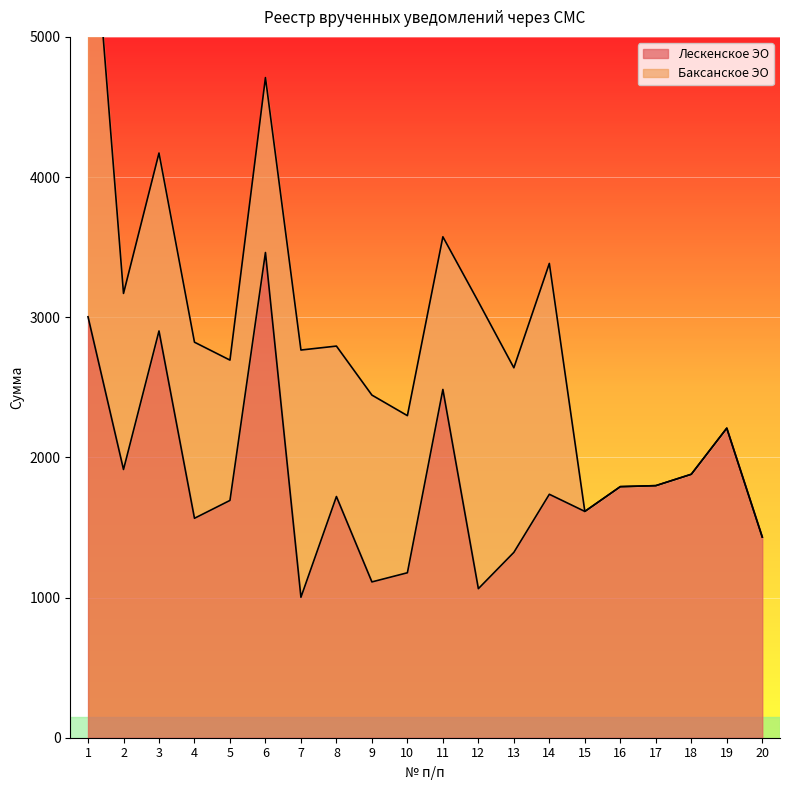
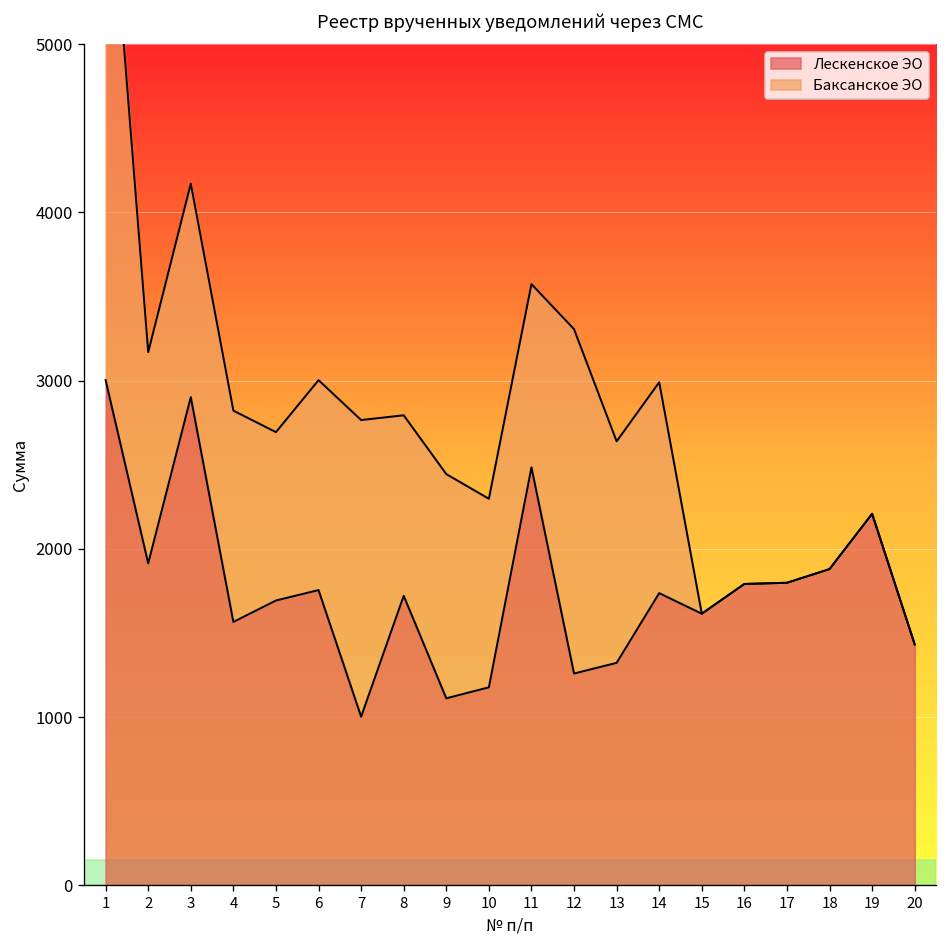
  {
    "Лескенское ЭО": {
      "1": 3000,
      "2": 1910,
      "3": 2900,
      "4": 1570,
      "5": 1690,
-     "6": 3460,
+     "6": 1760,
      "7": 1000,
      "8": 1720,
      "9": 1110,
      "10": 1180,
      "11": 2480,
-     "12": 1060,
+     "12": 1260,
      "13": 1320,
      "14": 1740
    },
    "Баксанское ЭО": {
      "2": 1260,
      "3": 1270,
      "4": 1260,
      "5": 1000,
      "6": 1250,
      "7": 1760,
      "8": 1070,
      "9": 1330,
      "10": 1120,
      "11": 1090,
      "12": 2050,
      "13": 1320,
-     "14": 1650
+     "14": 1250
    }
  }
